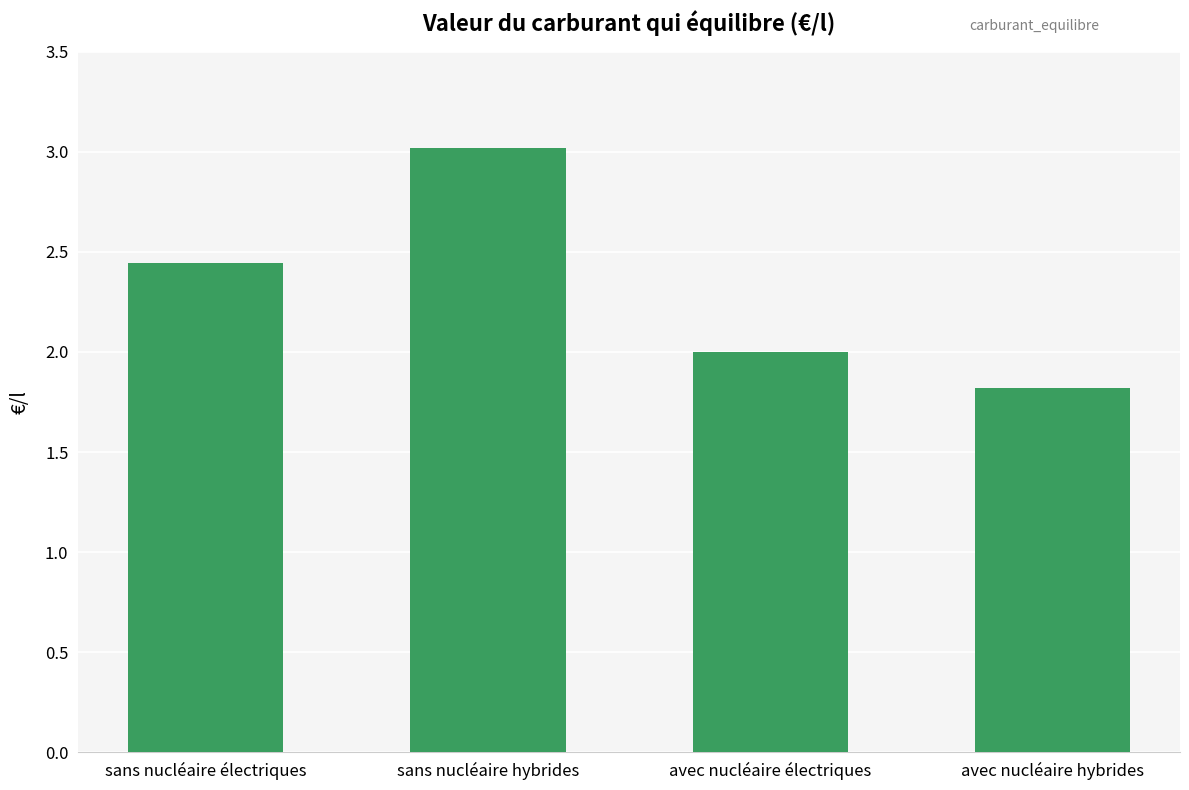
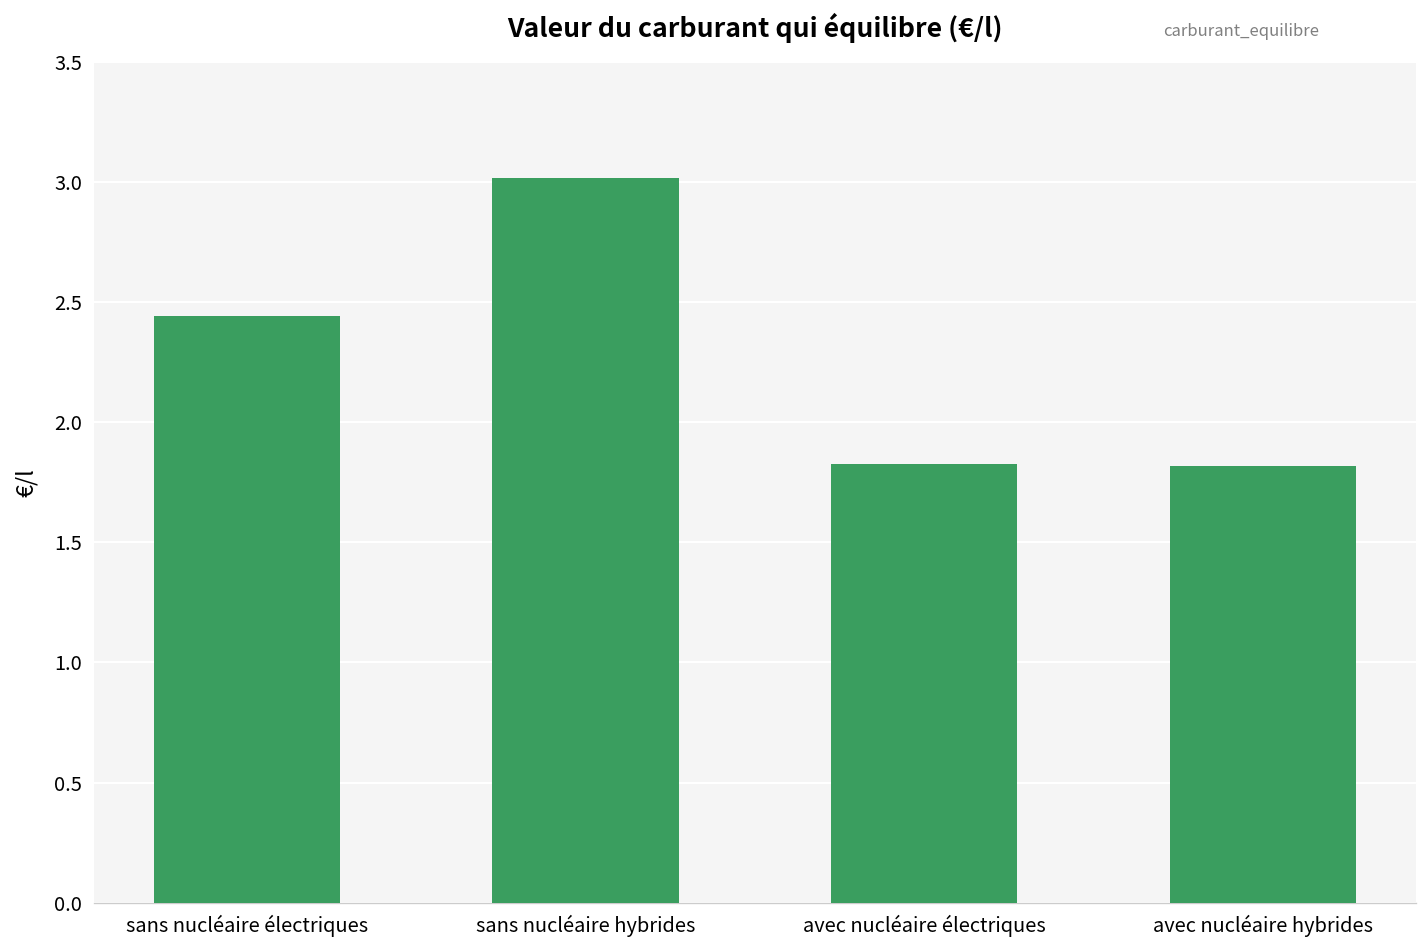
  {
    "sans nucléaire électriques": 2.44,
    "sans nucléaire hybrides": 3.02,
-   "avec nucléaire électriques": 2.00,
+   "avec nucléaire électriques": 1.83,
    "avec nucléaire hybrides": 1.82
  }
